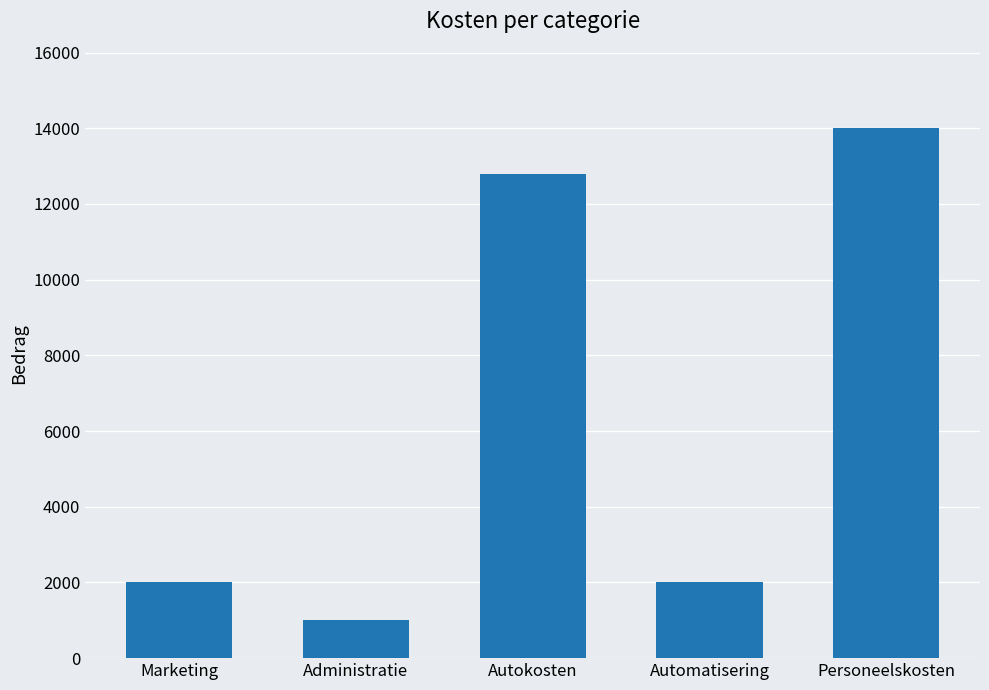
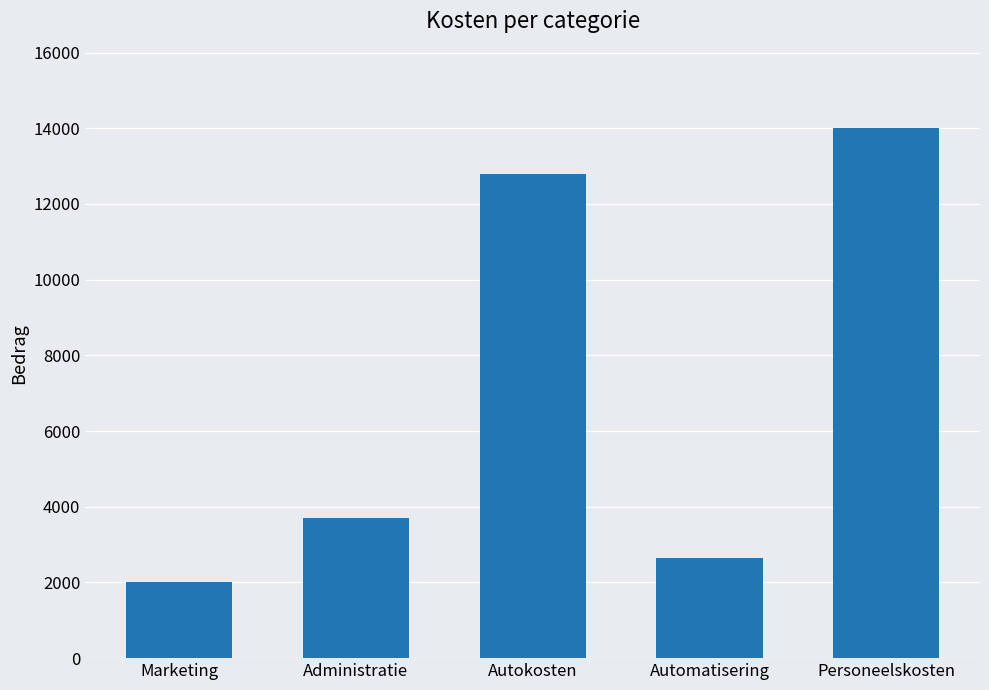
  {
    "Marketing": 2000,
-   "Administratie": 1000,
+   "Administratie": 3700,
    "Autokosten": 12800,
-   "Automatisering": 2000,
+   "Automatisering": 2700,
    "Personeelskosten": 14000
  }
